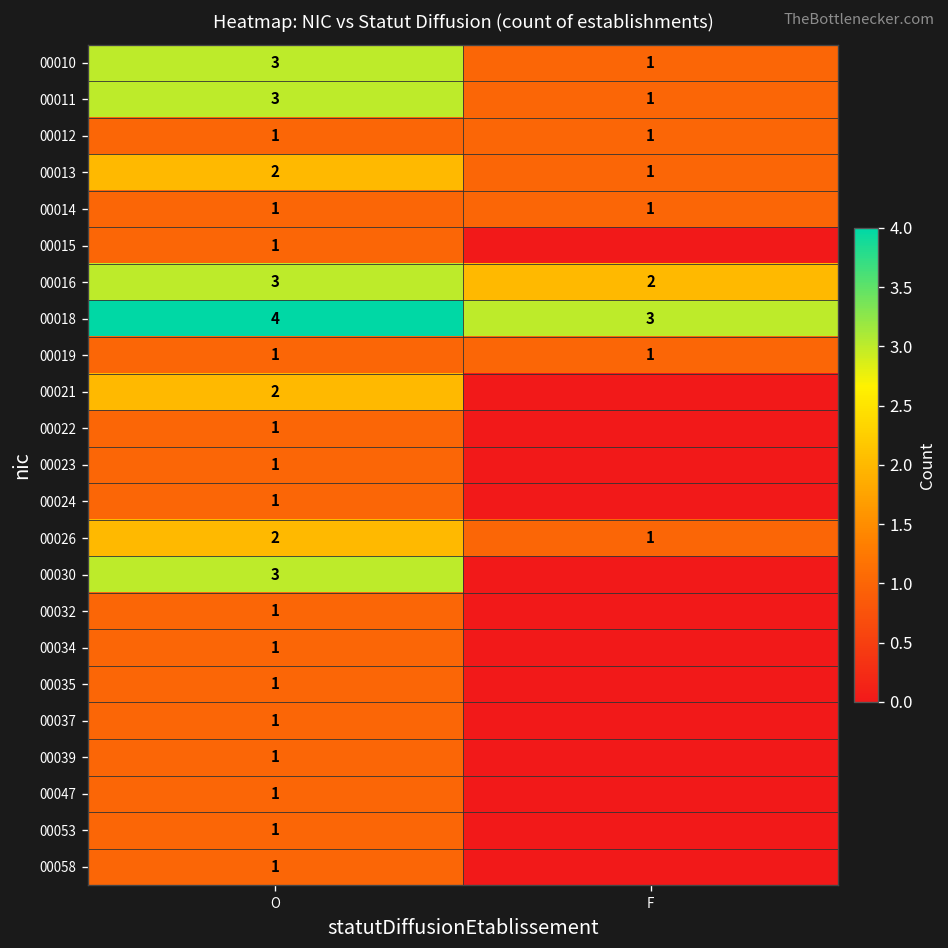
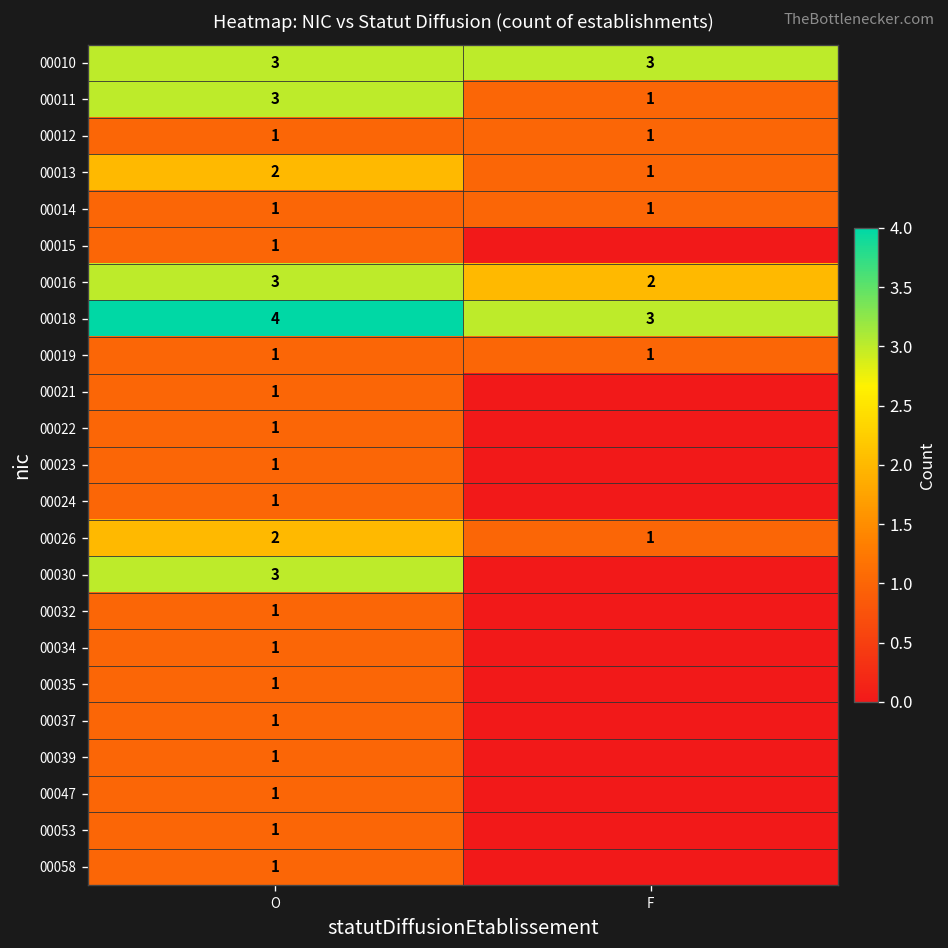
  {
    "00010": {
      "O": 3,
-     "F": 1
+     "F": 3
    },
    "00011": {
      "O": 3,
      "F": 1
    },
    "00012": {
      "O": 1,
      "F": 1
    },
    "00013": {
      "O": 2,
      "F": 1
    },
    "00014": {
      "O": 1,
      "F": 1
    },
    "00015": {
      "O": 1
    },
    "00016": {
      "O": 3,
      "F": 2
    },
    "00018": {
      "O": 4,
      "F": 3
    },
    "00019": {
      "O": 1,
      "F": 1
    },
    "00021": {
-     "O": 2
+     "O": 1
    },
    "00022": {
      "O": 1
    },
    "00023": {
      "O": 1
    },
    "00024": {
      "O": 1
    },
    "00026": {
      "O": 2,
      "F": 1
    },
    "00030": {
      "O": 3
    },
    "00032": {
      "O": 1
    },
    "00034": {
      "O": 1
    },
    "00035": {
      "O": 1
    },
    "00037": {
      "O": 1
    },
    "00039": {
      "O": 1
    },
    "00047": {
      "O": 1
    },
    "00053": {
      "O": 1
    },
    "00058": {
      "O": 1
    }
  }
